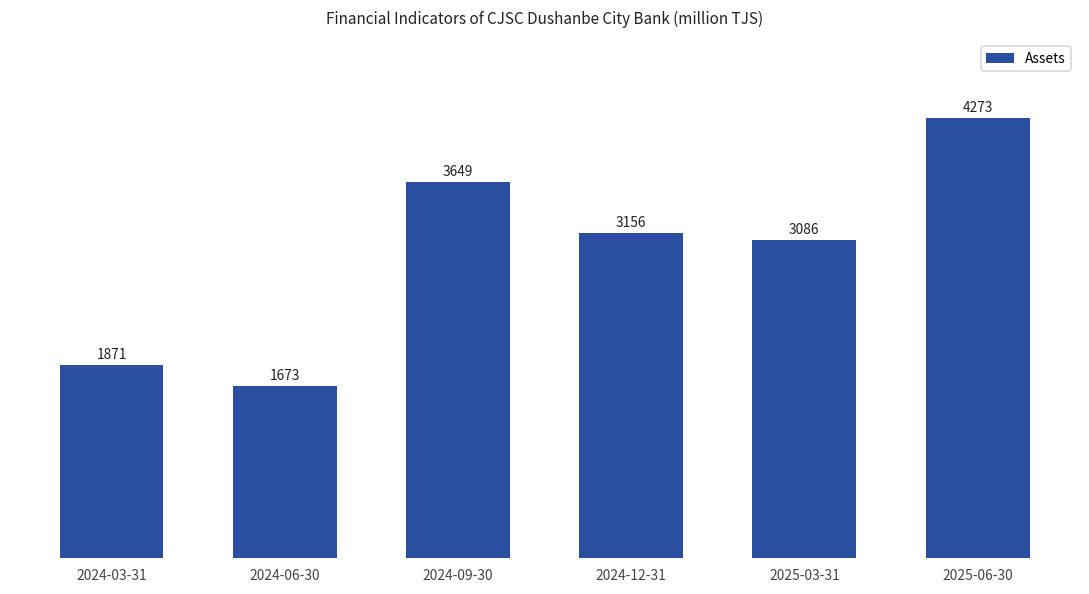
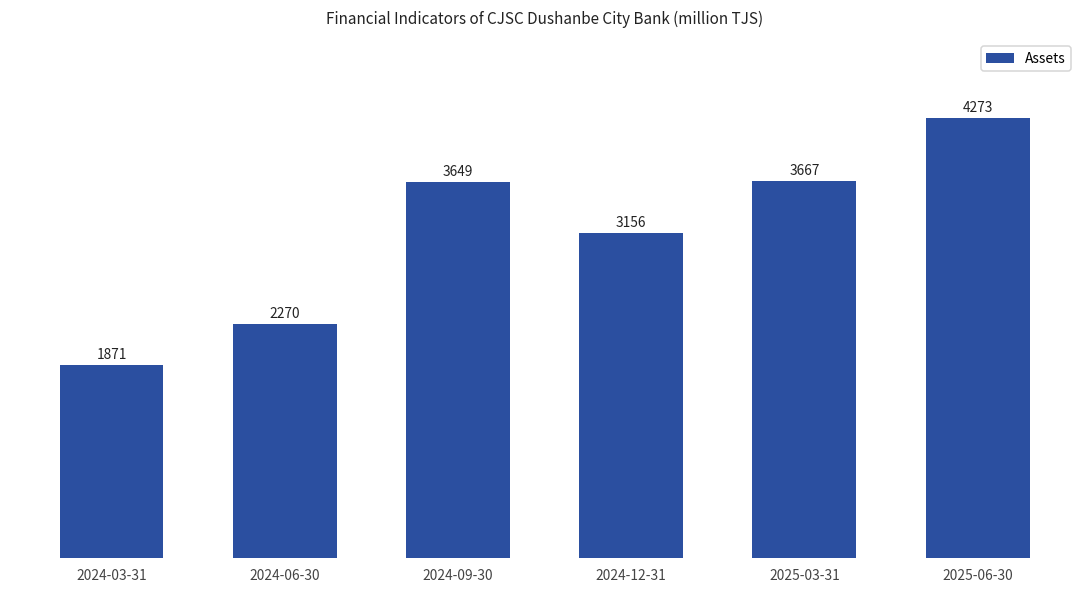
  {
    "2024-03-31": 1871,
-   "2024-06-30": 1673,
+   "2024-06-30": 2270,
    "2024-09-30": 3649,
    "2024-12-31": 3156,
-   "2025-03-31": 3086,
+   "2025-03-31": 3667,
    "2025-06-30": 4273
  }
